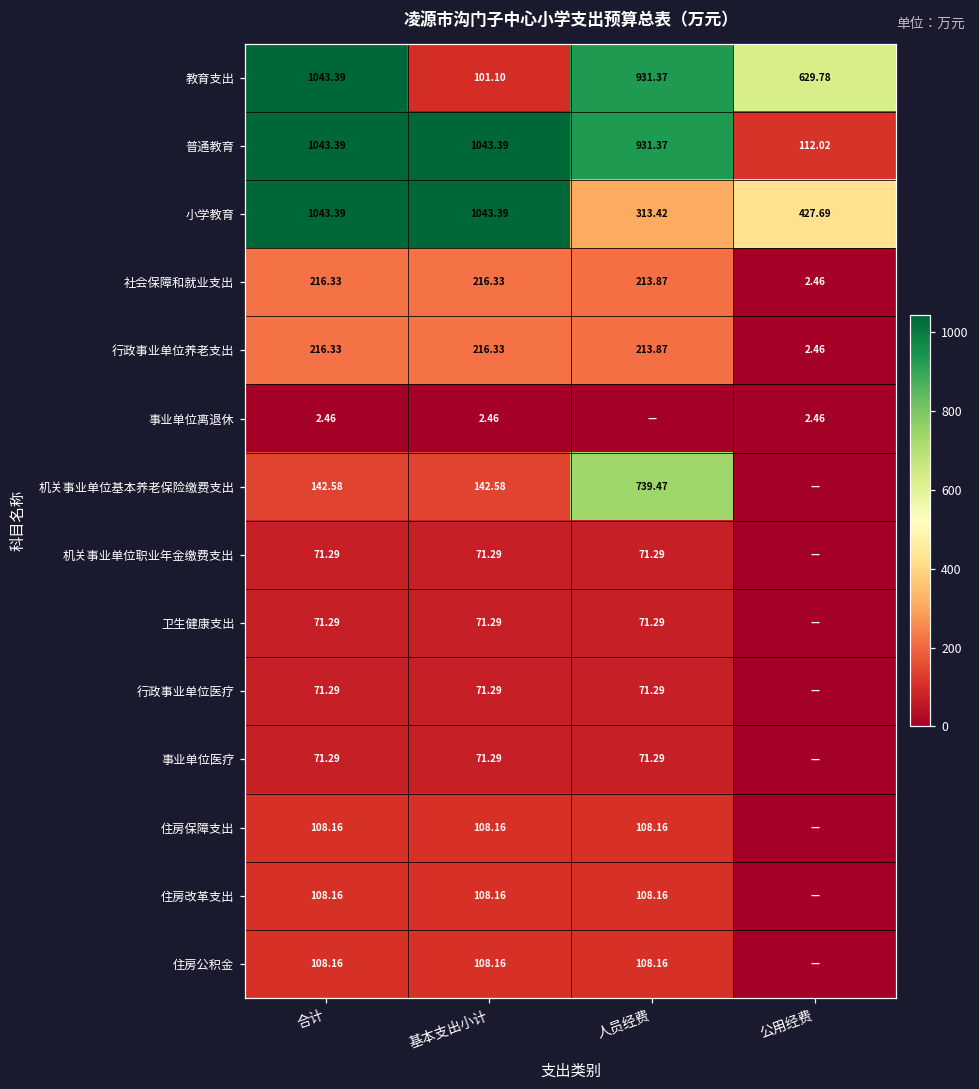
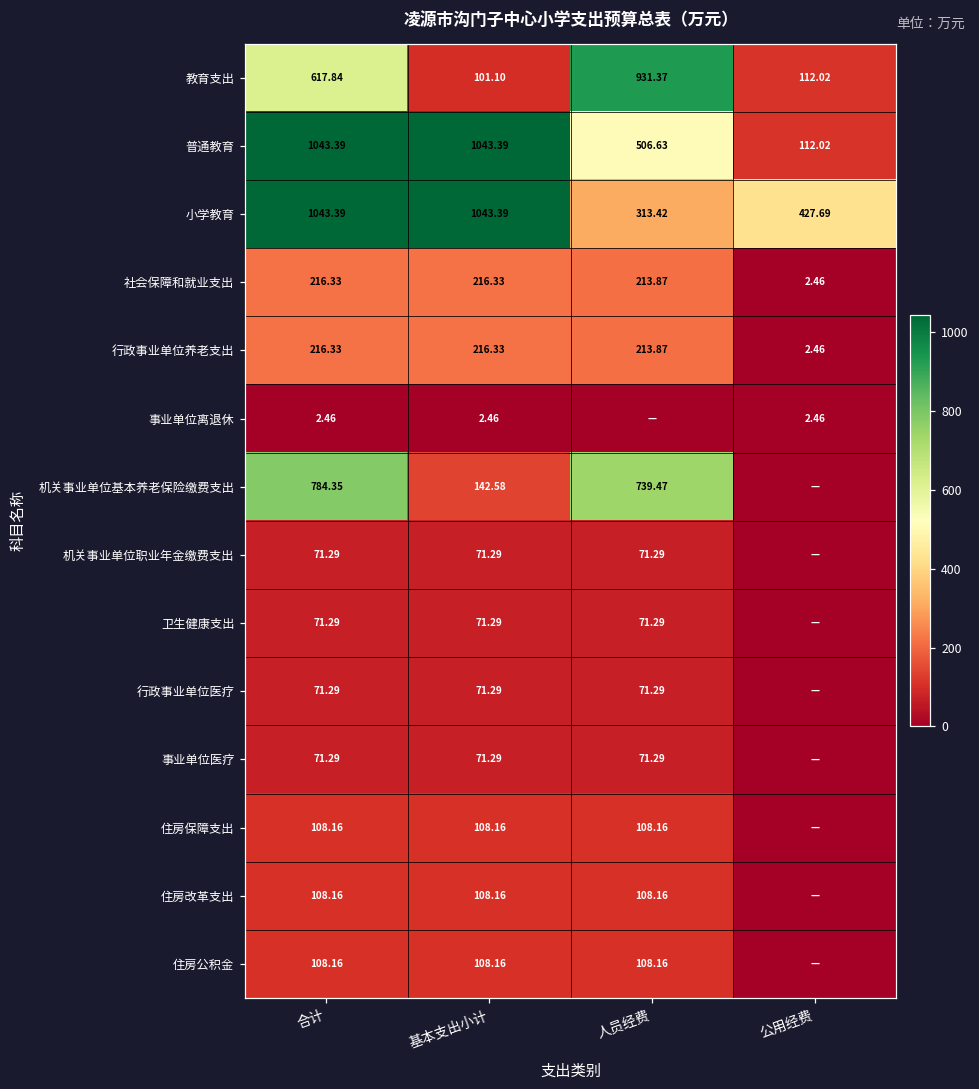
  {
    "教育支出": {
-     "合计": 1043.39,
+     "合计": 617.84,
      "基本支出小计": 101.10,
      "人员经费": 931.37,
-     "公用经费": 629.78
+     "公用经费": 112.02
    },
    "普通教育": {
      "合计": 1043.39,
      "基本支出小计": 1043.39,
-     "人员经费": 931.37,
+     "人员经费": 506.63,
      "公用经费": 112.02
    },
    "小学教育": {
      "合计": 1043.39,
      "基本支出小计": 1043.39,
      "人员经费": 313.42,
      "公用经费": 427.69
    },
    "社会保障和就业支出": {
      "合计": 216.33,
      "基本支出小计": 216.33,
      "人员经费": 213.87,
      "公用经费": 2.46
    },
    "行政事业单位养老支出": {
      "合计": 216.33,
      "基本支出小计": 216.33,
      "人员经费": 213.87,
      "公用经费": 2.46
    },
    "事业单位离退休": {
      "合计": 2.46,
      "基本支出小计": 2.46,
      "公用经费": 2.46
    },
    "机关事业单位基本养老保险缴费支出": {
-     "合计": 142.58,
+     "合计": 784.35,
      "基本支出小计": 142.58,
      "人员经费": 739.47
    },
    "机关事业单位职业年金缴费支出": {
      "合计": 71.29,
      "基本支出小计": 71.29,
      "人员经费": 71.29
    },
    "卫生健康支出": {
      "合计": 71.29,
      "基本支出小计": 71.29,
      "人员经费": 71.29
    },
    "行政事业单位医疗": {
      "合计": 71.29,
      "基本支出小计": 71.29,
      "人员经费": 71.29
    },
    "事业单位医疗": {
      "合计": 71.29,
      "基本支出小计": 71.29,
      "人员经费": 71.29
    },
    "住房保障支出": {
      "合计": 108.16,
      "基本支出小计": 108.16,
      "人员经费": 108.16
    },
    "住房改革支出": {
      "合计": 108.16,
      "基本支出小计": 108.16,
      "人员经费": 108.16
    },
    "住房公积金": {
      "合计": 108.16,
      "基本支出小计": 108.16,
      "人员经费": 108.16
    }
  }
